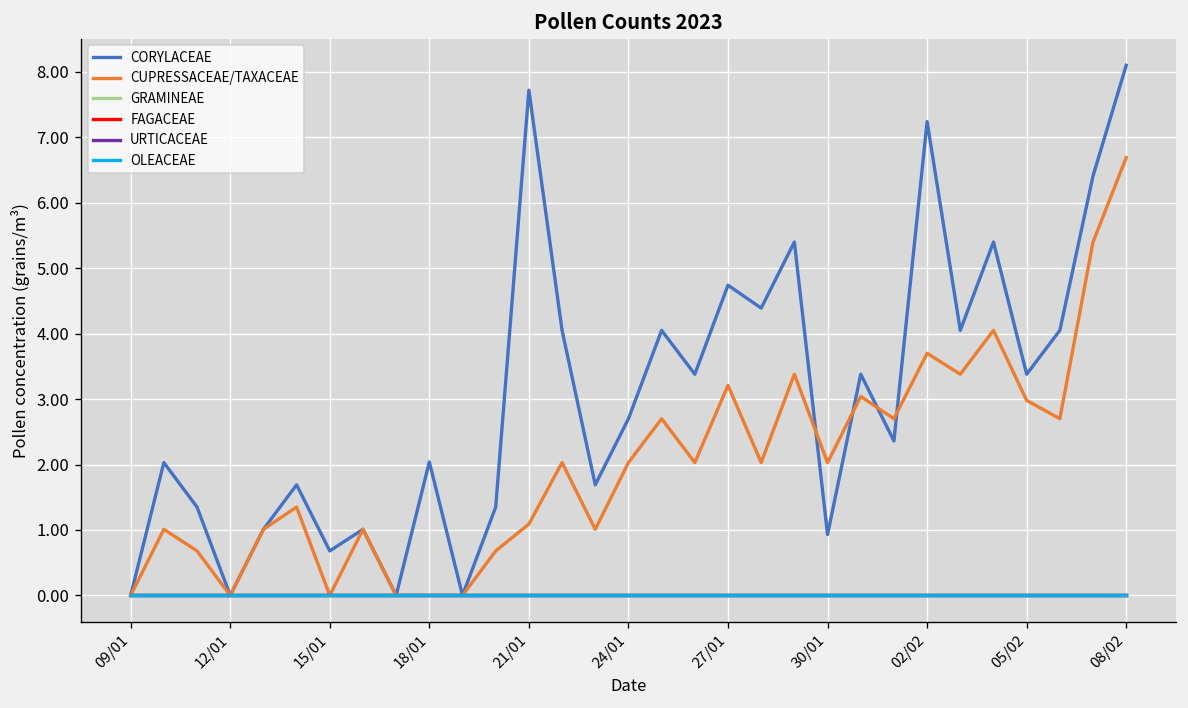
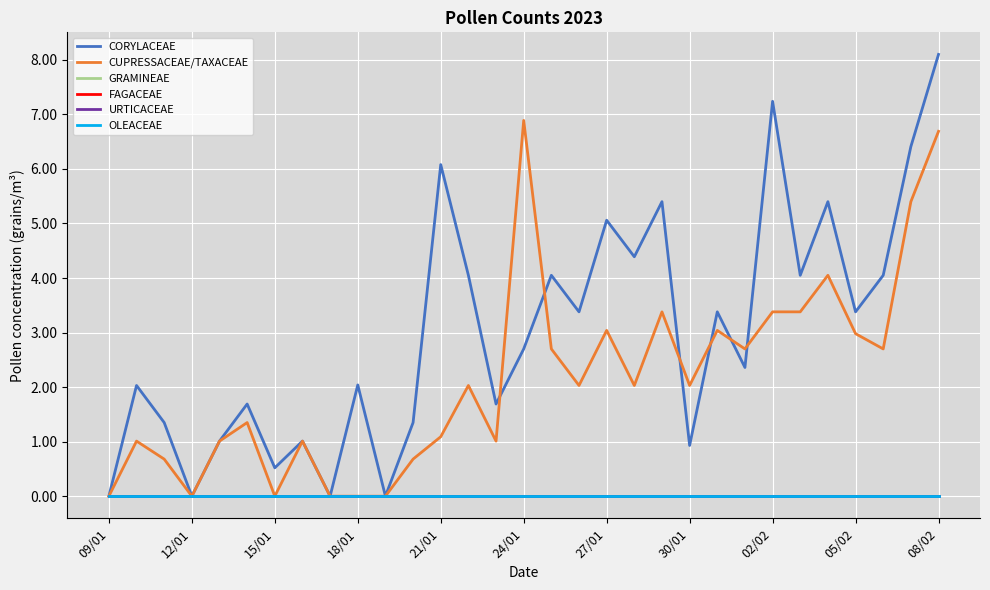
  {
    "CORYLACEAE": {
-     "15/01": 0.7,
+     "15/01": 0.5,
      "18/01": 2.0,
-     "21/01": 7.7,
+     "21/01": 6.1,
      "24/01": 2.7,
-     "27/01": 4.7,
+     "27/01": 5.1,
      "30/01": 0.9,
      "02/02": 7.2,
      "05/02": 3.4,
      "08/02": 8.1
    },
    "CUPRESSACEAE/TAXACEAE": {
      "21/01": 1.1,
-     "24/01": 2.0,
-     "27/01": 3.2,
+     "24/01": 6.9,
+     "27/01": 3.0,
      "30/01": 2.0,
-     "02/02": 3.7,
+     "02/02": 3.4,
      "05/02": 3.0,
      "08/02": 6.7
    },
    "OLEACEAE": {
      "21/01": 0.0,
      "24/01": 0.0,
      "27/01": 0.0,
      "30/01": 0.0,
      "02/02": 0.0,
      "05/02": 0.0,
      "08/02": 0.0
    }
  }
